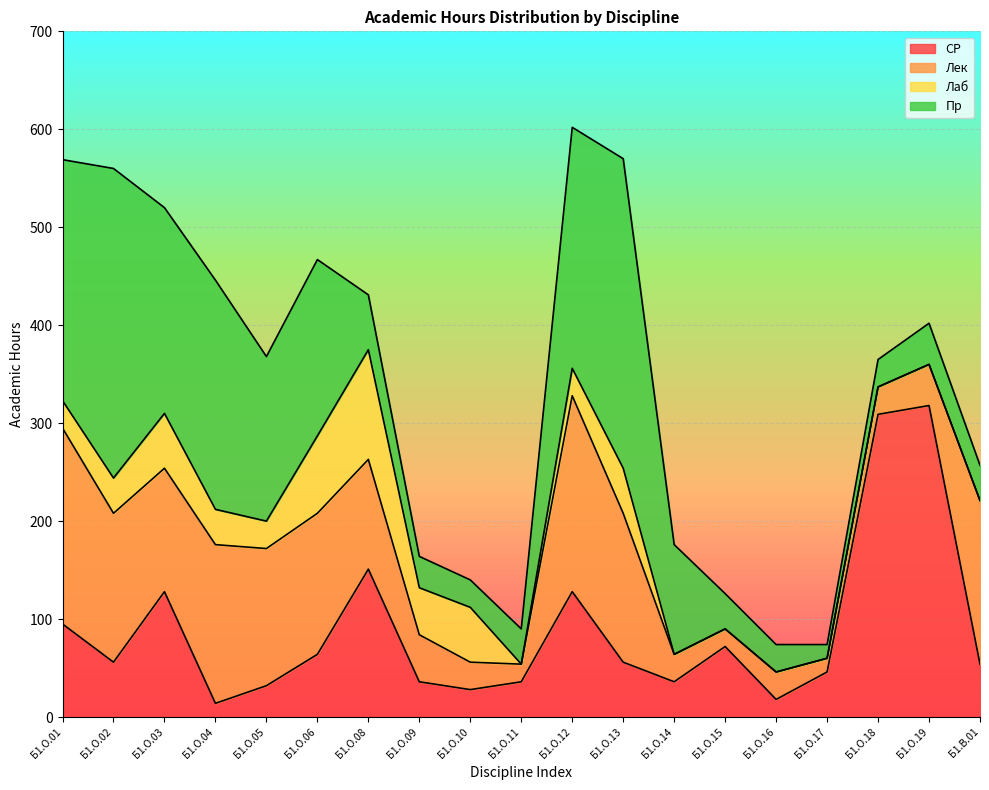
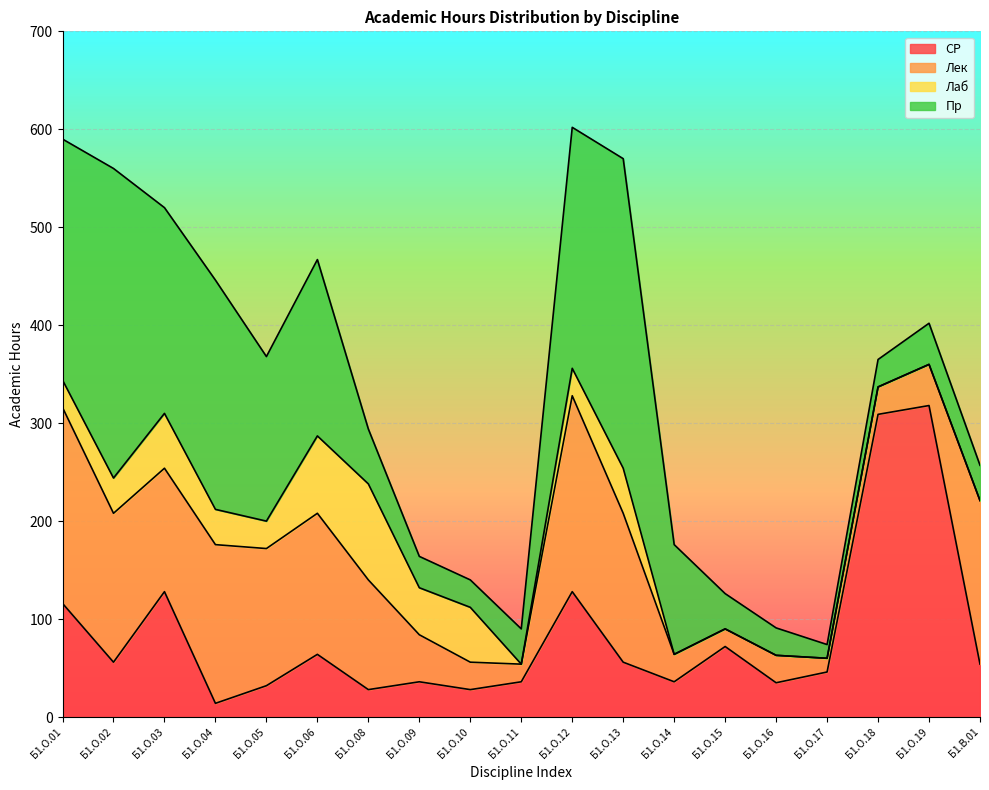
  {
    "СР": {
-     "Б1.О.01": 100,
+     "Б1.О.01": 120,
      "Б1.О.02": 60,
      "Б1.О.03": 130,
      "Б1.О.04": 10,
      "Б1.О.05": 30,
      "Б1.О.06": 60,
-     "Б1.О.08": 150,
+     "Б1.О.08": 30,
      "Б1.О.09": 40,
      "Б1.О.10": 30,
      "Б1.О.11": 40,
      "Б1.О.12": 130,
      "Б1.О.13": 60,
      "Б1.О.14": 40,
      "Б1.О.15": 70,
-     "Б1.О.16": 20,
+     "Б1.О.16": 40,
      "Б1.О.17": 50,
      "Б1.О.18": 310,
      "Б1.О.19": 320,
      "Б1.В.01": 50
    },
    "Лек": {
      "Б1.О.01": 200,
      "Б1.О.02": 150,
      "Б1.О.03": 130,
      "Б1.О.04": 160,
      "Б1.О.05": 140,
      "Б1.О.06": 140,
      "Б1.О.08": 110,
      "Б1.О.09": 50,
      "Б1.О.10": 30,
      "Б1.О.12": 200,
      "Б1.О.13": 150
    },
    "Лаб": {
      "Б1.О.01": 30,
      "Б1.О.02": 40,
      "Б1.О.03": 60,
      "Б1.О.04": 40,
      "Б1.О.05": 30,
      "Б1.О.06": 80,
-     "Б1.О.08": 110,
+     "Б1.О.08": 100,
      "Б1.О.09": 50,
      "Б1.О.10": 60,
      "Б1.О.12": 30,
      "Б1.О.13": 50
    },
    "Пр": {
      "Б1.О.01": 250,
      "Б1.О.02": 320,
      "Б1.О.03": 210,
      "Б1.О.04": 230,
      "Б1.О.05": 170,
      "Б1.О.06": 180,
      "Б1.О.08": 60,
      "Б1.О.09": 30,
      "Б1.О.10": 30,
      "Б1.О.11": 40,
      "Б1.О.12": 250,
      "Б1.О.13": 320,
      "Б1.О.14": 110,
      "Б1.О.15": 40,
      "Б1.О.16": 30,
      "Б1.О.17": 10,
      "Б1.О.18": 30,
      "Б1.О.19": 40,
      "Б1.В.01": 40
    }
  }
